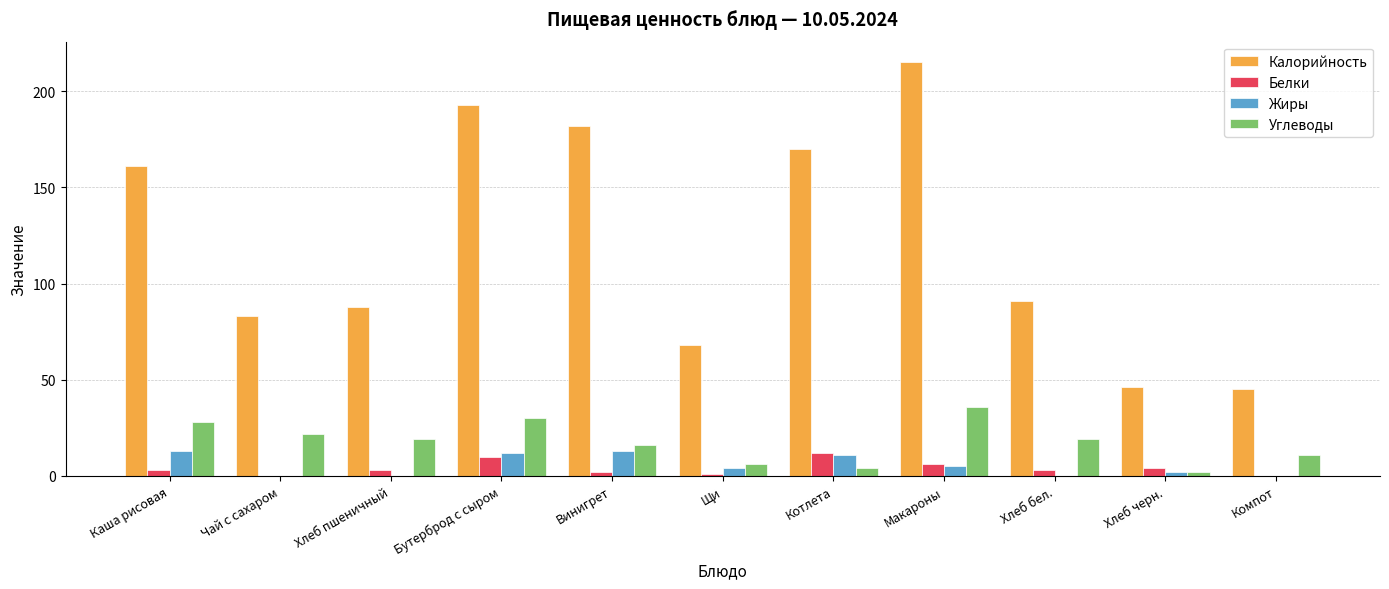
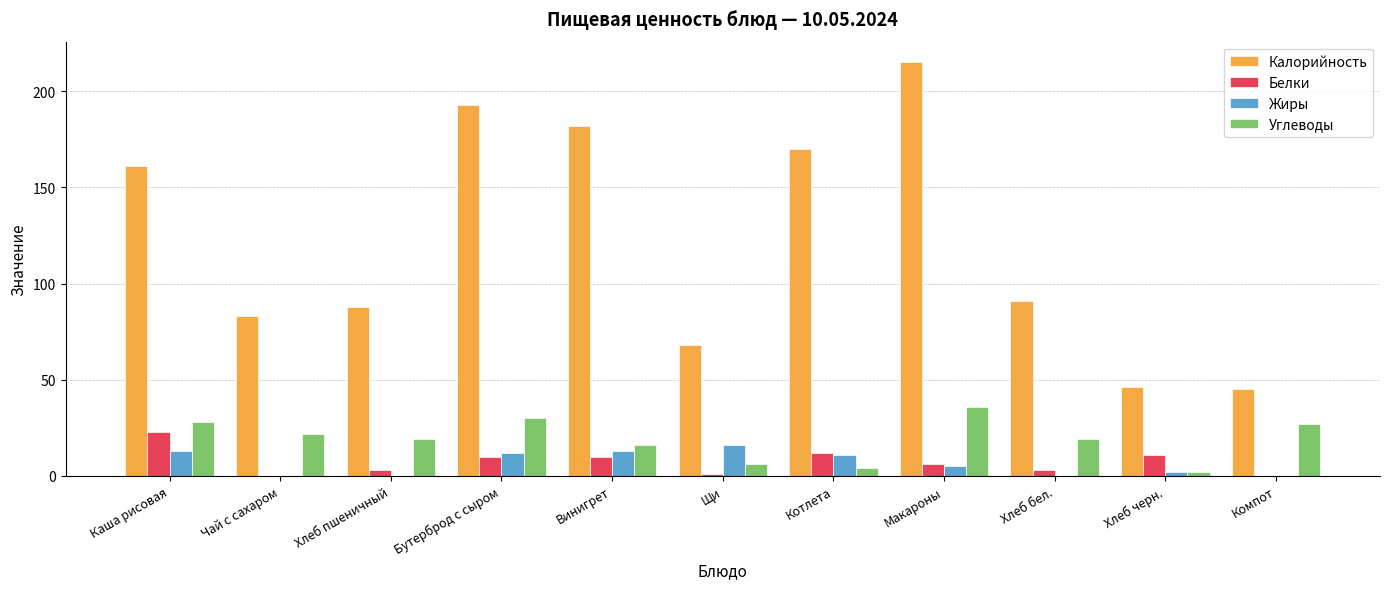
  {
    "Калорийность": {
      "Каша рисовая": 161,
      "Чай с сахаром": 83,
      "Хлеб пшеничный": 88,
      "Бутерброд с сыром": 193,
      "Винигрет": 182,
      "Щи": 68,
      "Котлета": 170,
      "Макароны": 215,
      "Хлеб бел.": 91,
      "Хлеб черн.": 46,
      "Компот": 45
    },
    "Белки": {
-     "Каша рисовая": 3,
+     "Каша рисовая": 23,
      "Чай с сахаром": 0,
      "Хлеб пшеничный": 3,
      "Бутерброд с сыром": 10,
-     "Винигрет": 2,
+     "Винигрет": 10,
      "Котлета": 12,
      "Макароны": 6,
      "Хлеб бел.": 3,
-     "Хлеб черн.": 4,
+     "Хлеб черн.": 11,
      "Компот": 0
    },
    "Жиры": {
      "Каша рисовая": 13,
      "Чай с сахаром": 0,
      "Хлеб пшеничный": 0,
      "Бутерброд с сыром": 12,
      "Винигрет": 13,
-     "Щи": 4,
+     "Щи": 16,
      "Котлета": 11,
      "Макароны": 5,
      "Хлеб бел.": 0,
      "Хлеб черн.": 2,
      "Компот": 0
    },
    "Углеводы": {
      "Каша рисовая": 28,
      "Чай с сахаром": 22,
      "Хлеб пшеничный": 19,
      "Бутерброд с сыром": 30,
      "Винигрет": 16,
      "Щи": 6,
      "Котлета": 4,
      "Макароны": 36,
      "Хлеб бел.": 19,
      "Хлеб черн.": 2,
-     "Компот": 11
+     "Компот": 27
    }
  }
